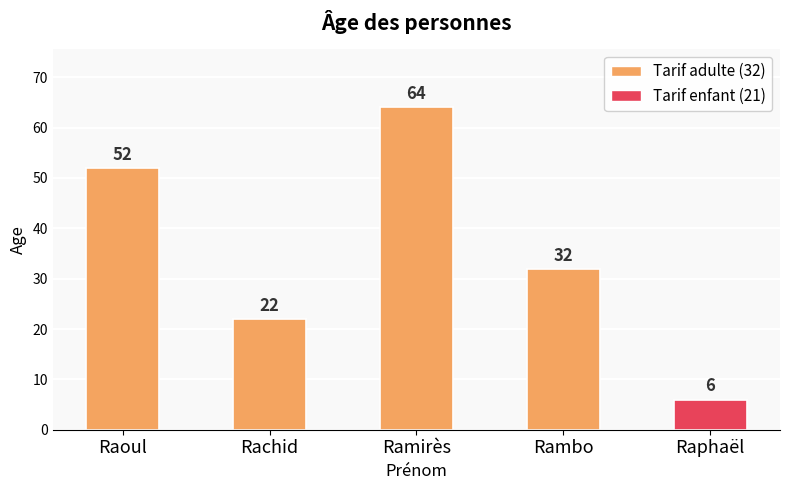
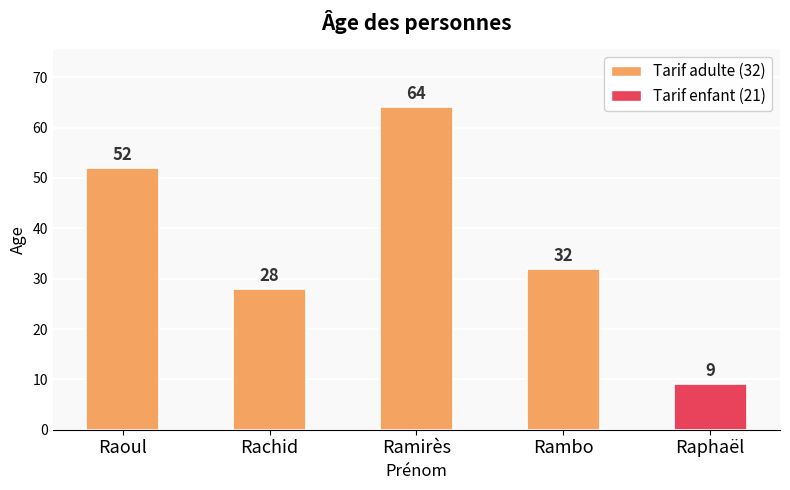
  {
    "Raoul": 52,
-   "Rachid": 22,
+   "Rachid": 28,
    "Ramirès": 64,
    "Rambo": 32,
-   "Raphaël": 6
+   "Raphaël": 9
  }
